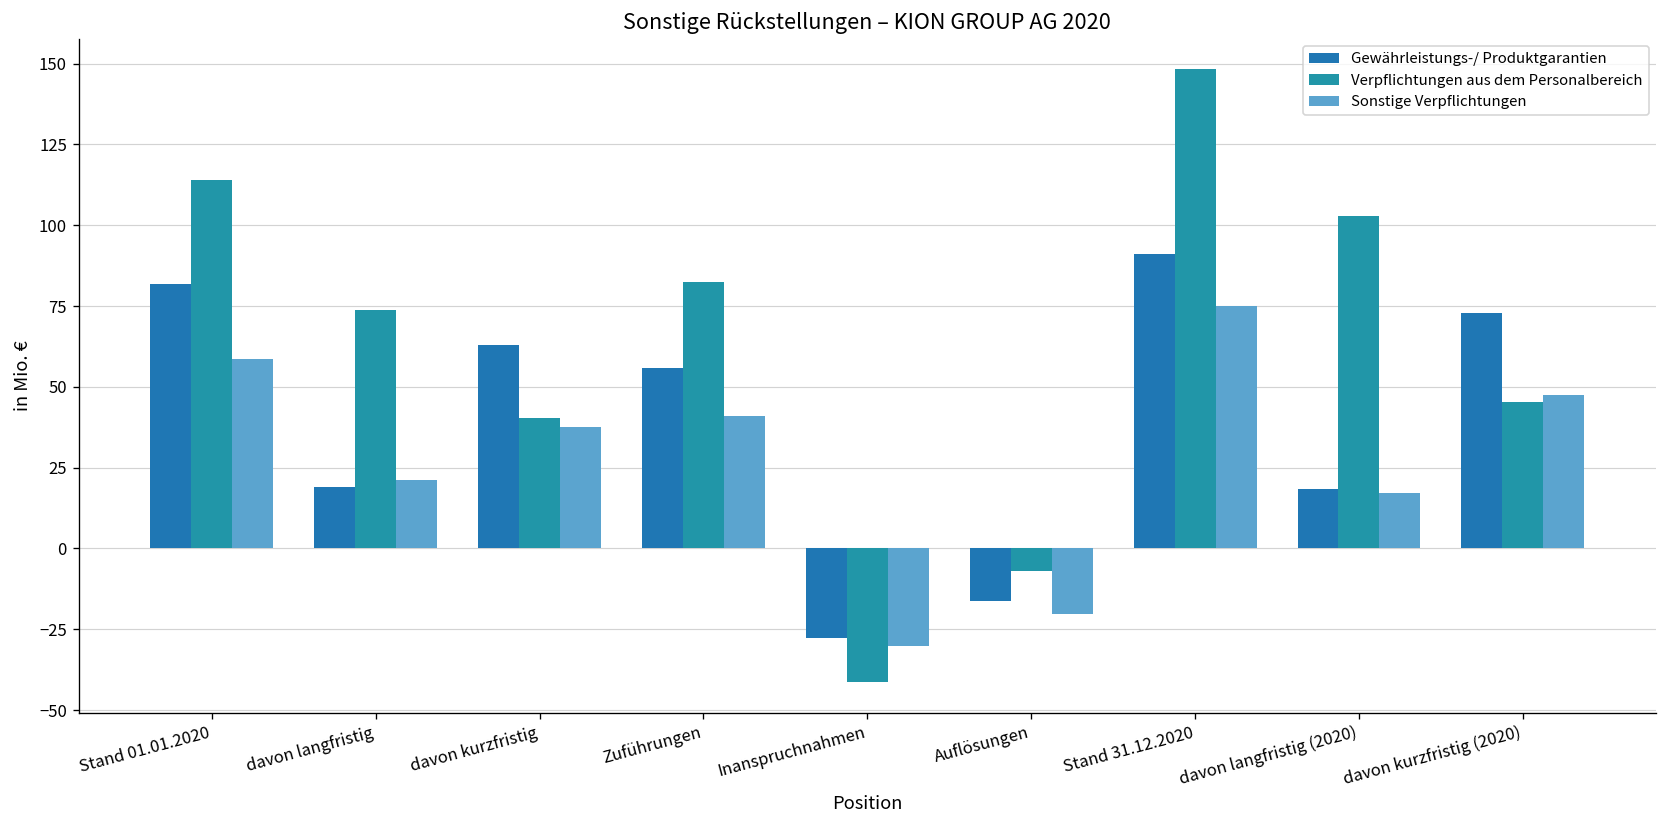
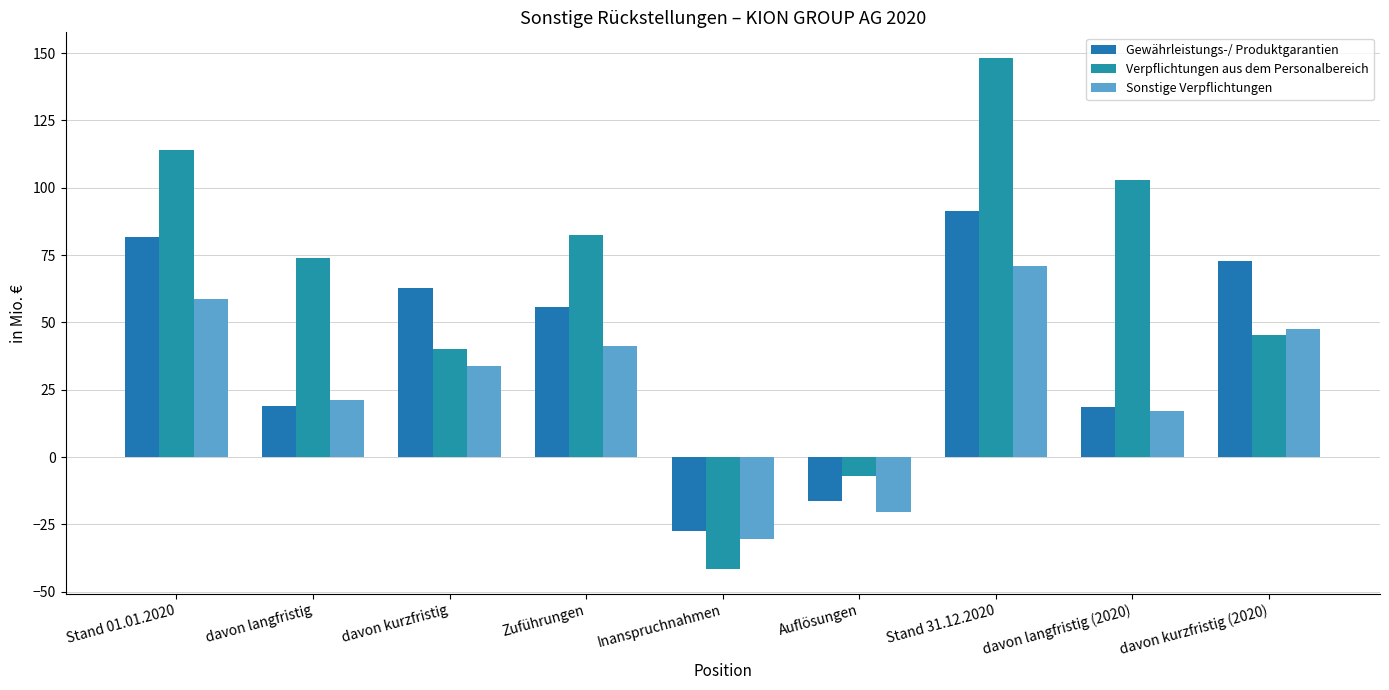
  {
    "Sonstige Verpflichtungen": {
      "Stand 01.01.2020": 59,
      "davon langfristig": 21,
-     "davon kurzfristig": 38,
+     "davon kurzfristig": 34,
      "Zuführungen": 41,
      "Inanspruchnahmen": -30,
      "Auflösungen": -20,
-     "Stand 31.12.2020": 75,
+     "Stand 31.12.2020": 71,
      "davon langfristig (2020)": 17,
      "davon kurzfristig (2020)": 48
    }
  }
